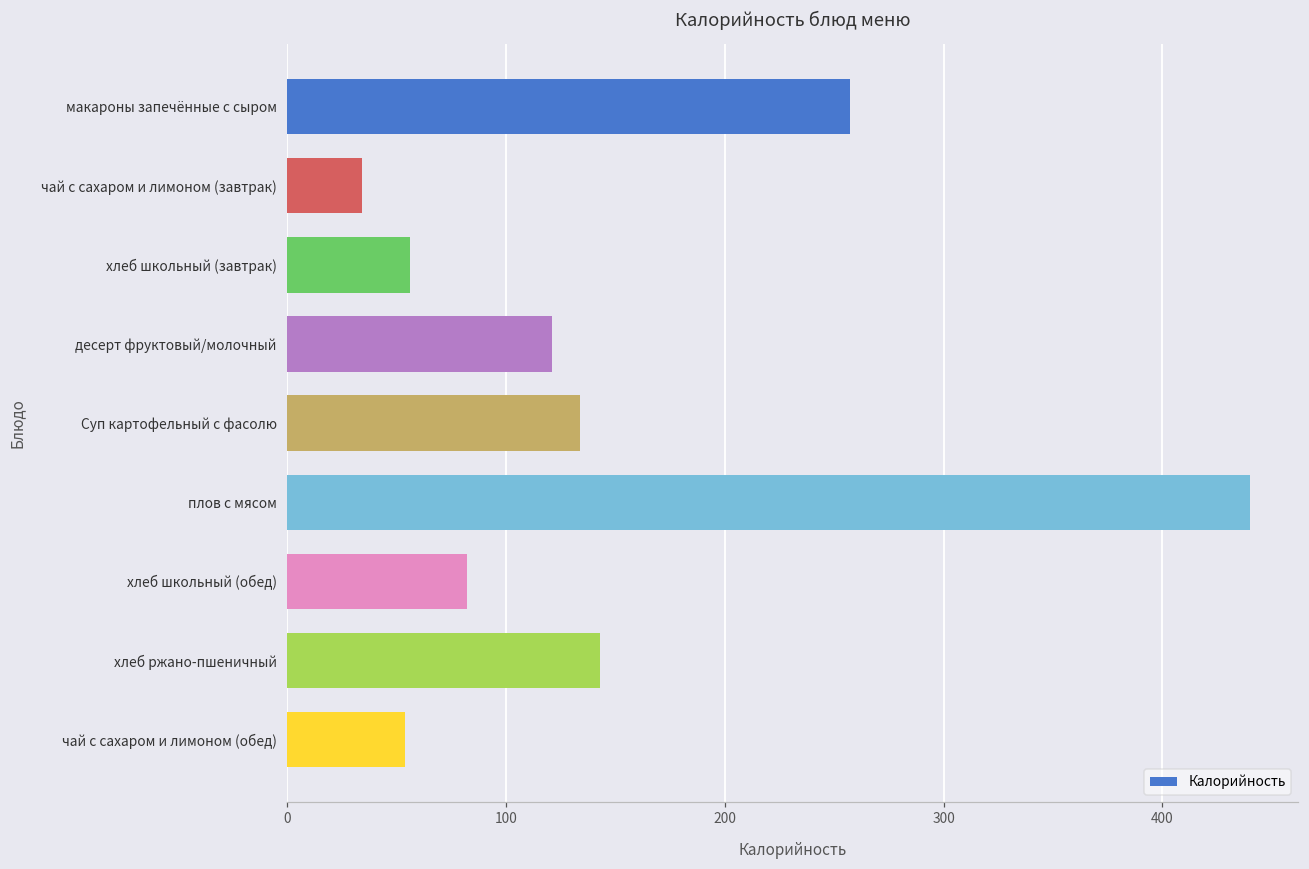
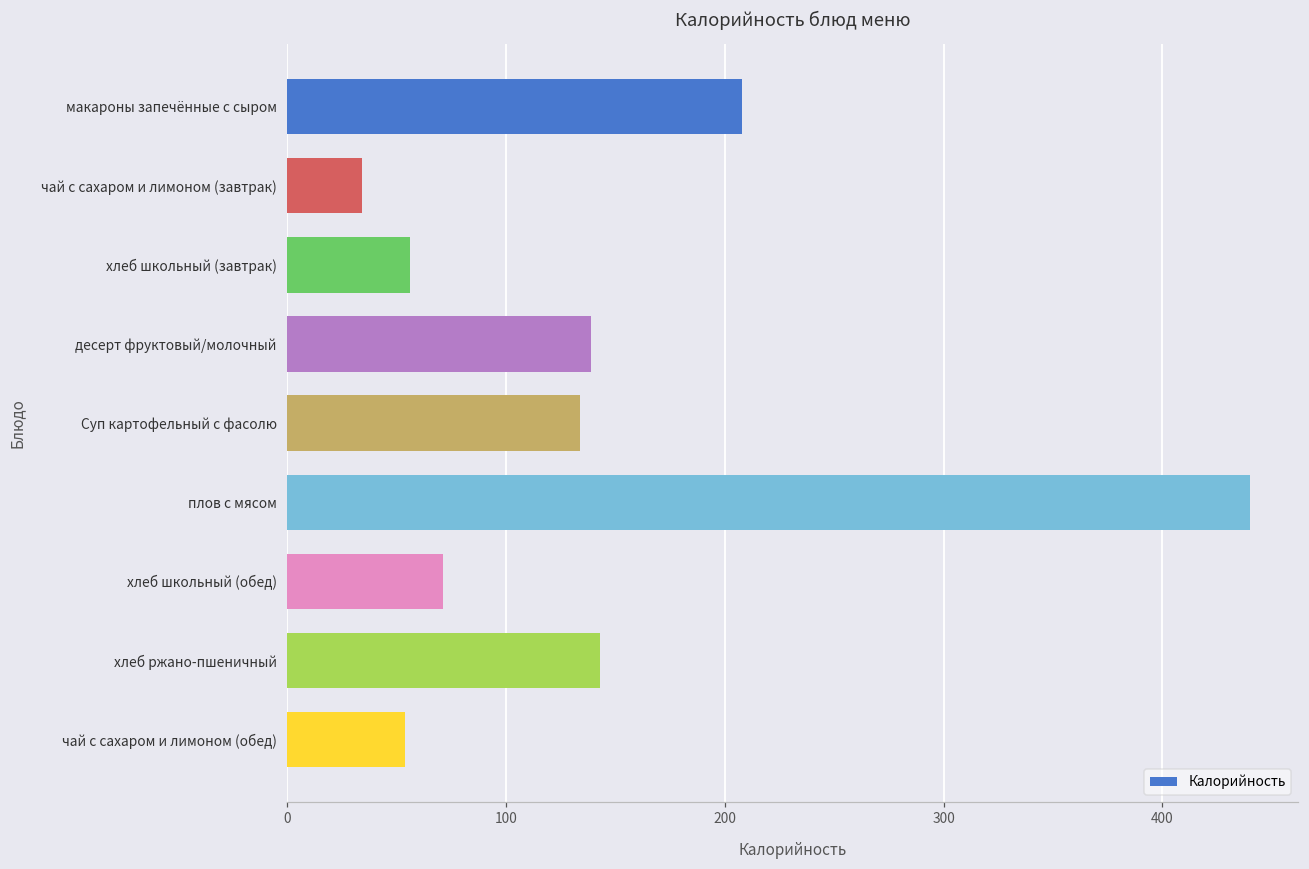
  {
-   "макароны запечённые с сыром": 257,
+   "макароны запечённые с сыром": 208,
    "чай с сахаром и лимоном (завтрак)": 34,
    "хлеб школьный (завтрак)": 56,
-   "десерт фруктовый/молочный": 121,
+   "десерт фруктовый/молочный": 139,
    "Суп картофельный с фасолю": 134,
    "плов с мясом": 440,
-   "хлеб школьный (обед)": 82,
+   "хлеб школьный (обед)": 71,
    "хлеб ржано-пшеничный": 143,
    "чай с сахаром и лимоном (обед)": 54
  }
